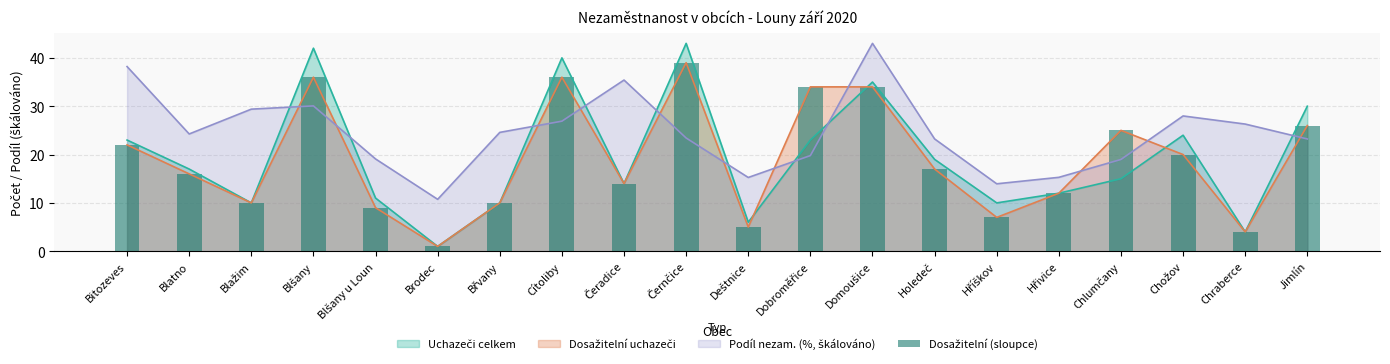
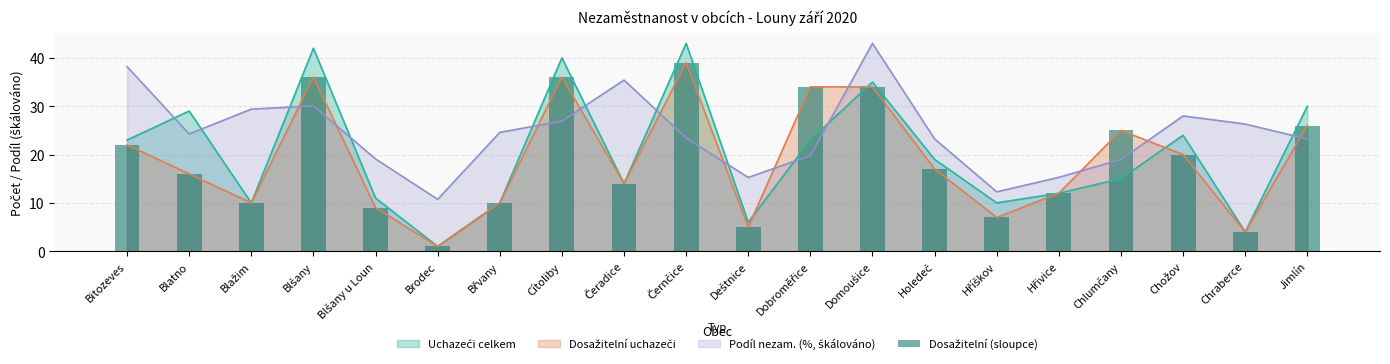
  {
    "Dosažitelní uchazeči": {
      "Bitozeves": 22,
      "Blatno": 16,
      "Blažim": 10,
      "Blšany": 36,
      "Blšany u Loun": 9,
      "Brodec": 1,
      "Břvany": 10,
      "Cítoliby": 36,
      "Čeradice": 14,
      "Černčice": 39,
      "Deštnice": 5,
      "Dobroměřice": 34,
      "Domoušice": 34,
      "Holedeč": 17,
      "Hříškov": 7,
      "Hřivice": 12,
      "Chlumčany": 25,
      "Chožov": 20,
      "Chraberce": 4,
      "Jimlín": 26
    },
    "Uchazeči celkem": {
      "Bitozeves": 23,
-     "Blatno": 17,
+     "Blatno": 29,
      "Blšany": 42,
      "Blšany u Loun": 11,
      "Cítoliby": 40,
      "Černčice": 43,
      "Deštnice": 6,
      "Dobroměřice": 23,
      "Domoušice": 35,
      "Holedeč": 19,
      "Hříškov": 10,
      "Chlumčany": 15,
      "Chožov": 24,
      "Jimlín": 30
    },
    "Podíl nezam. (%, škálováno)": {
      "Bitozeves": 38,
      "Blatno": 24,
      "Blažim": 29,
      "Blšany": 30,
      "Blšany u Loun": 19,
      "Brodec": 11,
      "Břvany": 25,
      "Cítoliby": 27,
      "Čeradice": 35,
      "Černčice": 23,
      "Deštnice": 15,
      "Dobroměřice": 20,
      "Domoušice": 43,
      "Holedeč": 23,
-     "Hříškov": 14,
+     "Hříškov": 12,
      "Hřivice": 15,
      "Chlumčany": 19,
      "Chožov": 28,
      "Chraberce": 26,
      "Jimlín": 23
    }
  }
